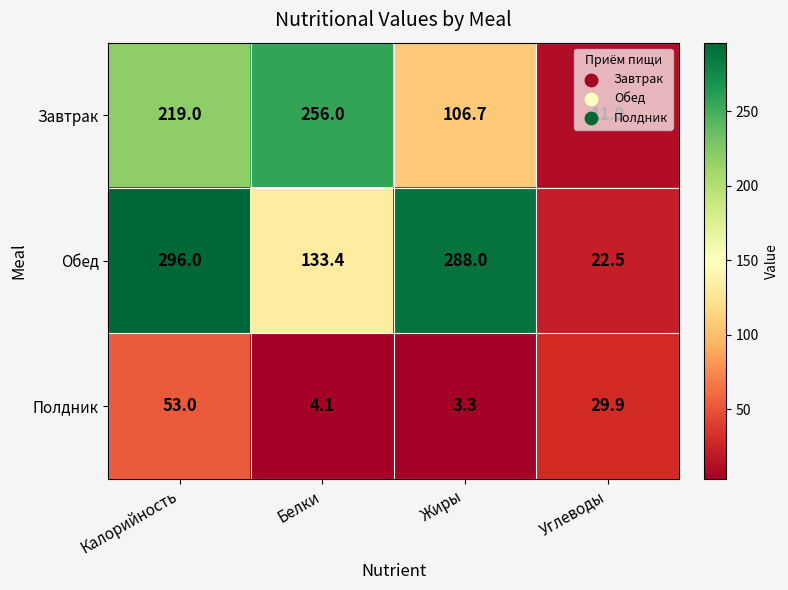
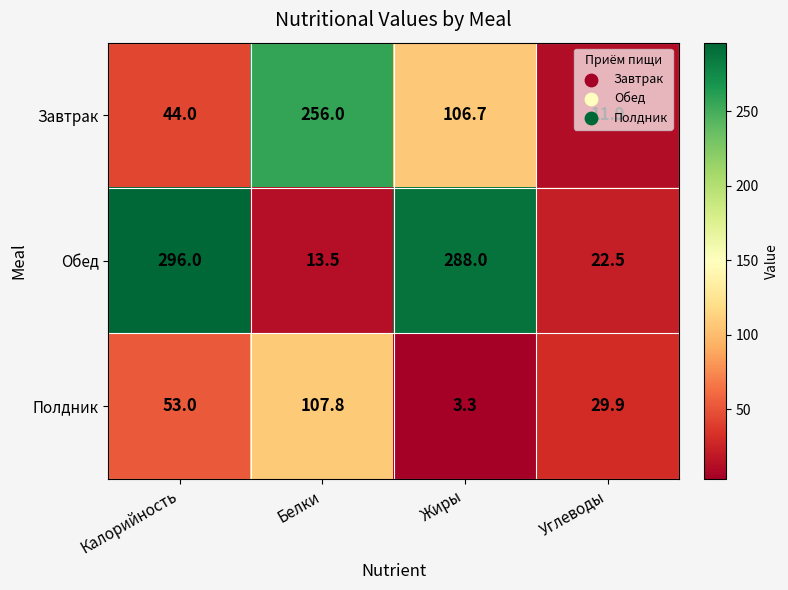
  {
    "Завтрак": {
-     "Калорийность": 219.0,
+     "Калорийность": 44.0,
      "Белки": 256.0,
      "Жиры": 106.7
    },
    "Обед": {
      "Калорийность": 296.0,
-     "Белки": 133.4,
+     "Белки": 13.5,
      "Жиры": 288.0,
      "Углеводы": 22.5
    },
    "Полдник": {
      "Калорийность": 53.0,
-     "Белки": 4.1,
+     "Белки": 107.8,
      "Жиры": 3.3,
      "Углеводы": 29.9
    }
  }
